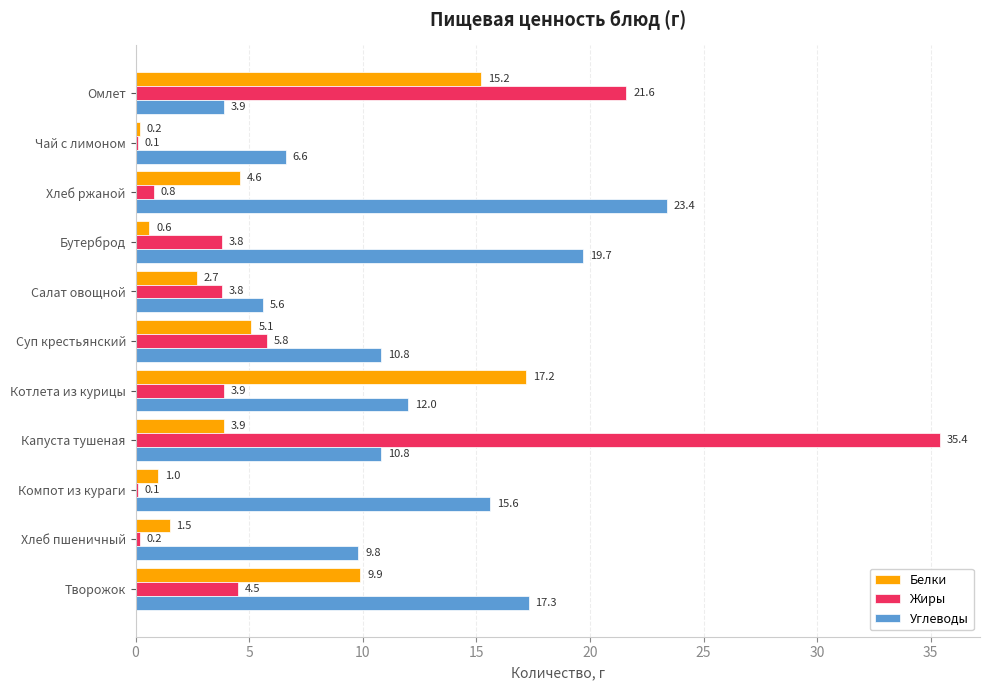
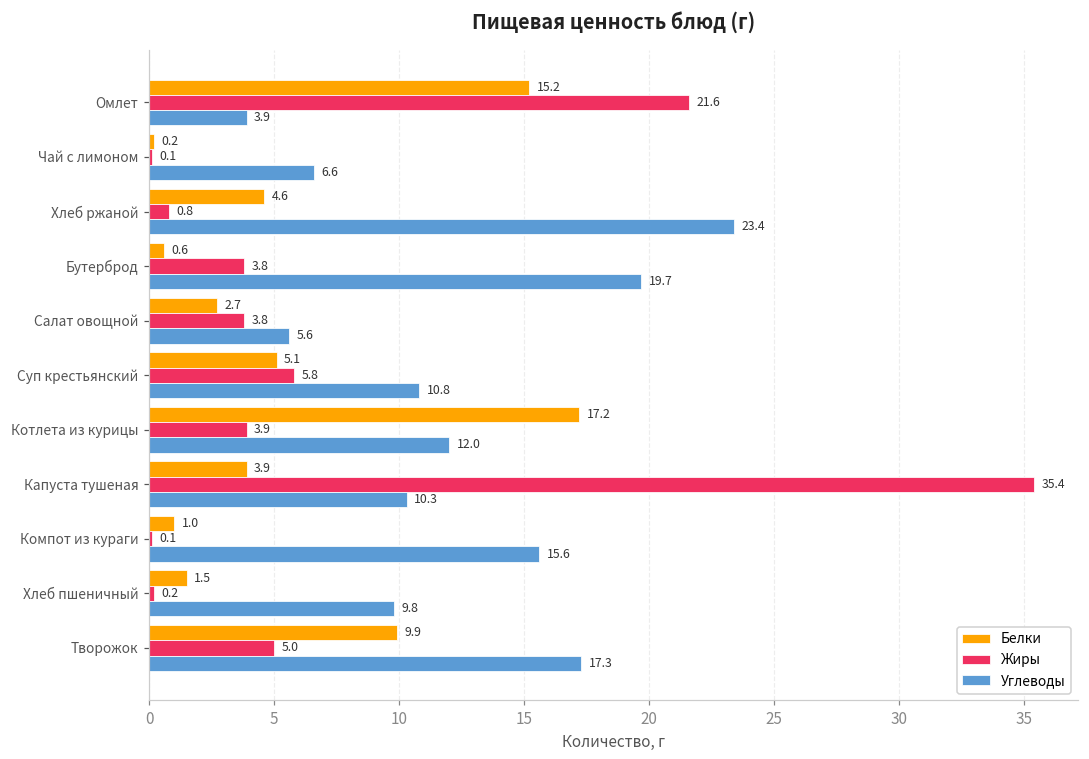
  {
    "Белки": {
      "Омлет": 15.2,
      "Чай с лимоном": 0.2,
      "Хлеб ржаной": 4.6,
      "Бутерброд": 0.6,
      "Салат овощной": 2.7,
      "Суп крестьянский": 5.1,
      "Котлета из курицы": 17.2,
      "Капуста тушеная": 3.9,
      "Компот из кураги": 1.0,
      "Хлеб пшеничный": 1.5,
      "Творожок": 9.9
    },
    "Жиры": {
      "Омлет": 21.6,
      "Чай с лимоном": 0.1,
      "Хлеб ржаной": 0.8,
      "Бутерброд": 3.8,
      "Салат овощной": 3.8,
      "Суп крестьянский": 5.8,
      "Котлета из курицы": 3.9,
      "Капуста тушеная": 35.4,
      "Компот из кураги": 0.1,
      "Хлеб пшеничный": 0.2,
-     "Творожок": 4.5
+     "Творожок": 5.0
    },
    "Углеводы": {
      "Омлет": 3.9,
      "Чай с лимоном": 6.6,
      "Хлеб ржаной": 23.4,
      "Бутерброд": 19.7,
      "Салат овощной": 5.6,
      "Суп крестьянский": 10.8,
      "Котлета из курицы": 12.0,
-     "Капуста тушеная": 10.8,
+     "Капуста тушеная": 10.3,
      "Компот из кураги": 15.6,
      "Хлеб пшеничный": 9.8,
      "Творожок": 17.3
    }
  }
